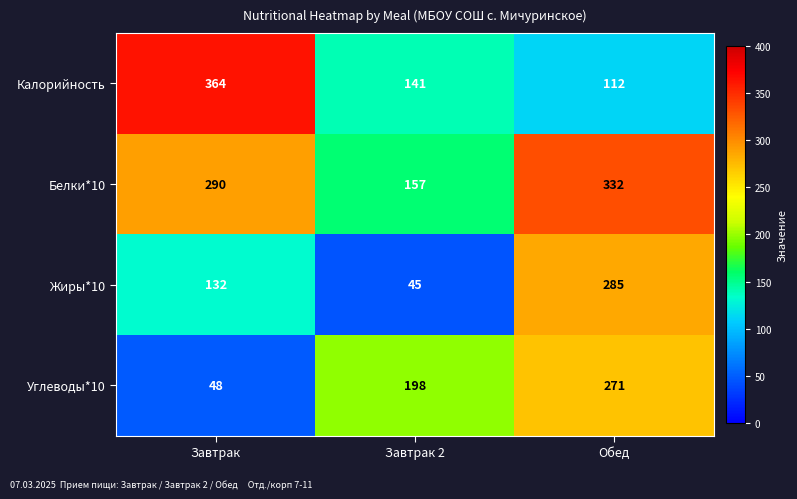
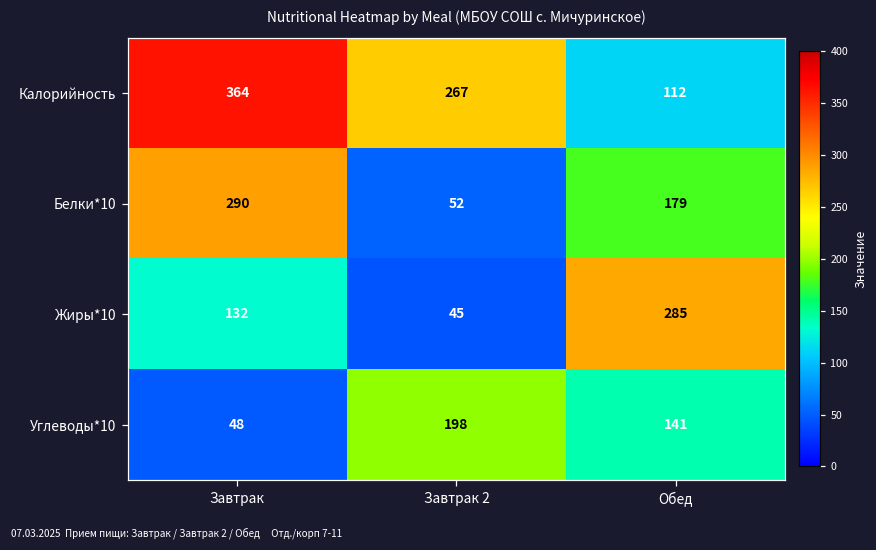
  {
    "Калорийность": {
      "Завтрак": 364,
-     "Завтрак 2": 141,
+     "Завтрак 2": 267,
      "Обед": 112
    },
    "Белки*10": {
      "Завтрак": 290,
-     "Завтрак 2": 157,
-     "Обед": 332
+     "Завтрак 2": 52,
+     "Обед": 179
    },
    "Жиры*10": {
      "Завтрак": 132,
      "Завтрак 2": 45,
      "Обед": 285
    },
    "Углеводы*10": {
      "Завтрак": 48,
      "Завтрак 2": 198,
-     "Обед": 271
+     "Обед": 141
    }
  }
